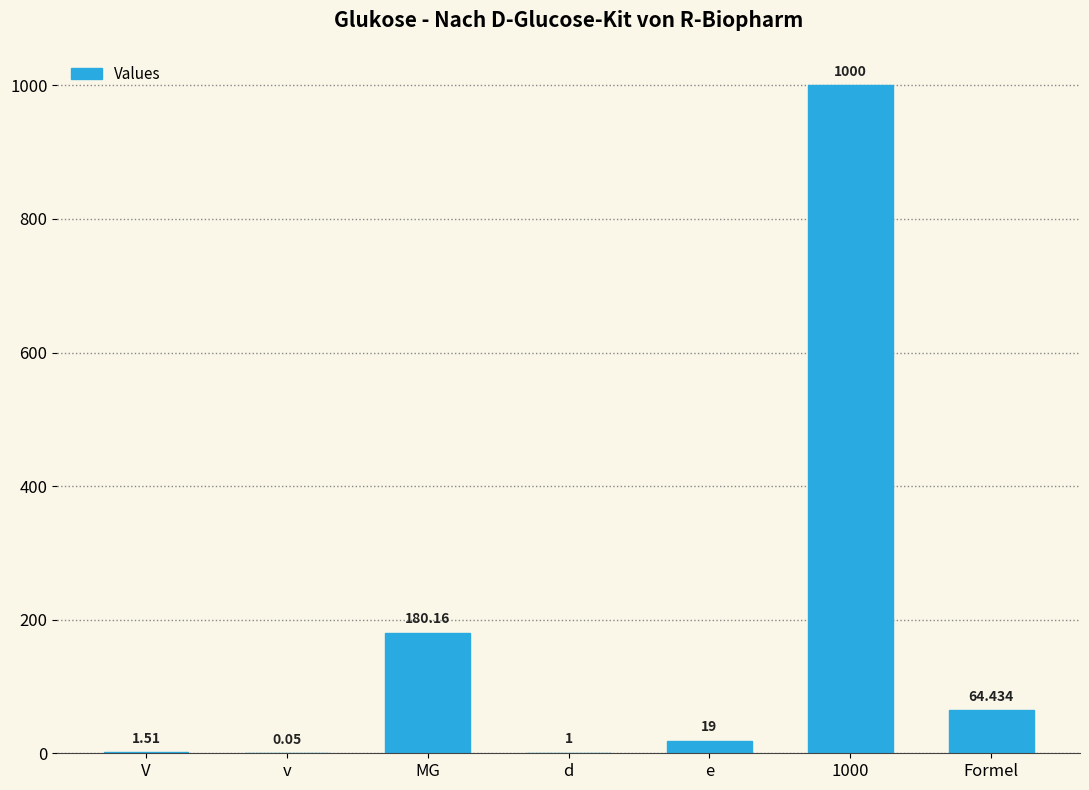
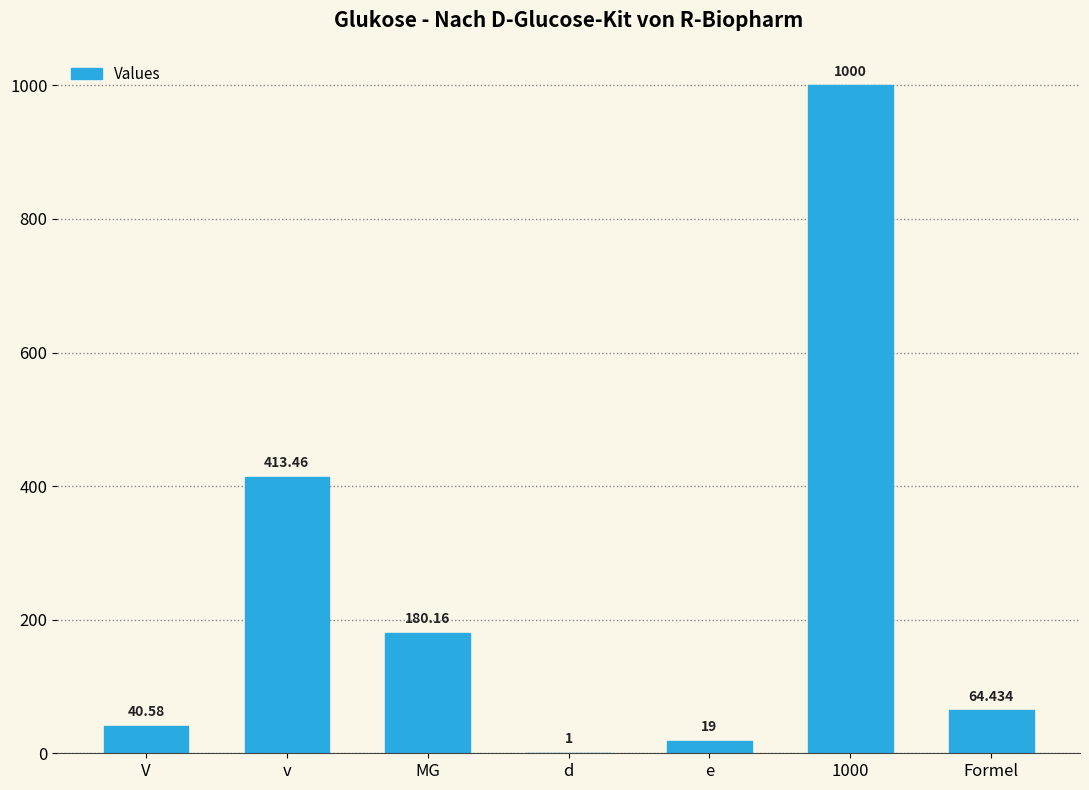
  {
-   "V": 1.51,
-   "v": 0.05,
+   "V": 40.58,
+   "v": 413.46,
    "MG": 180.16,
    "d": 1,
    "e": 19,
    "1000": 1000,
    "Formel": 64.434
  }
